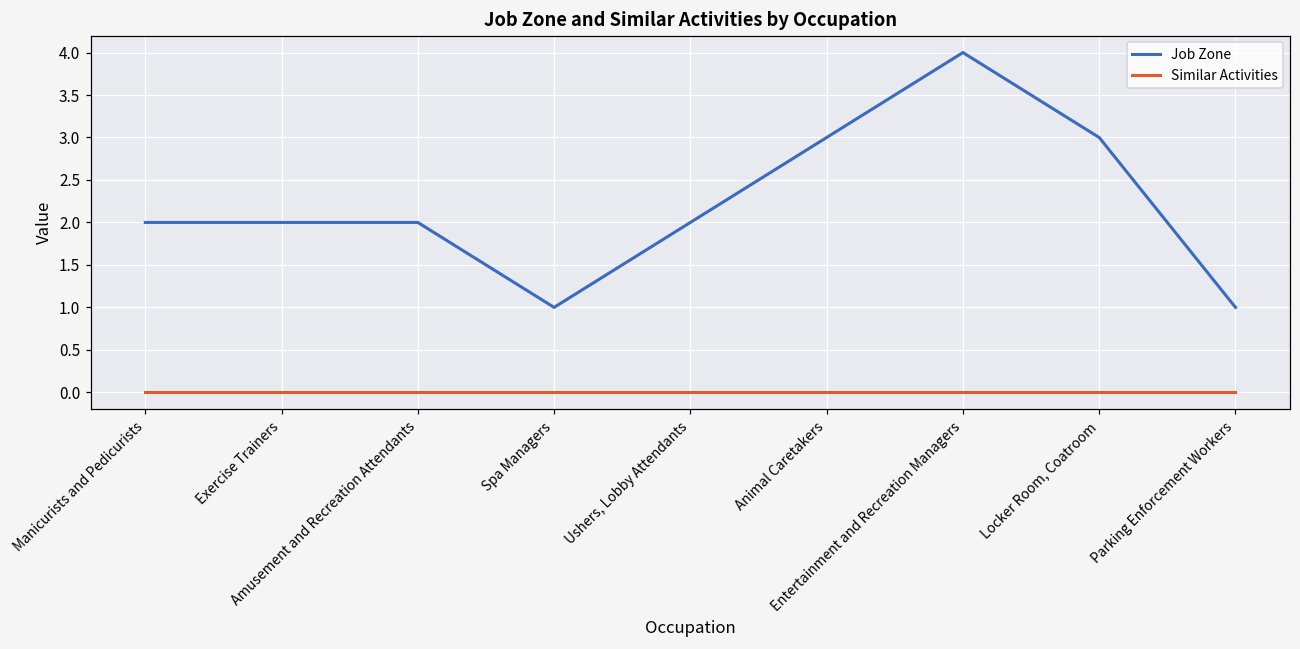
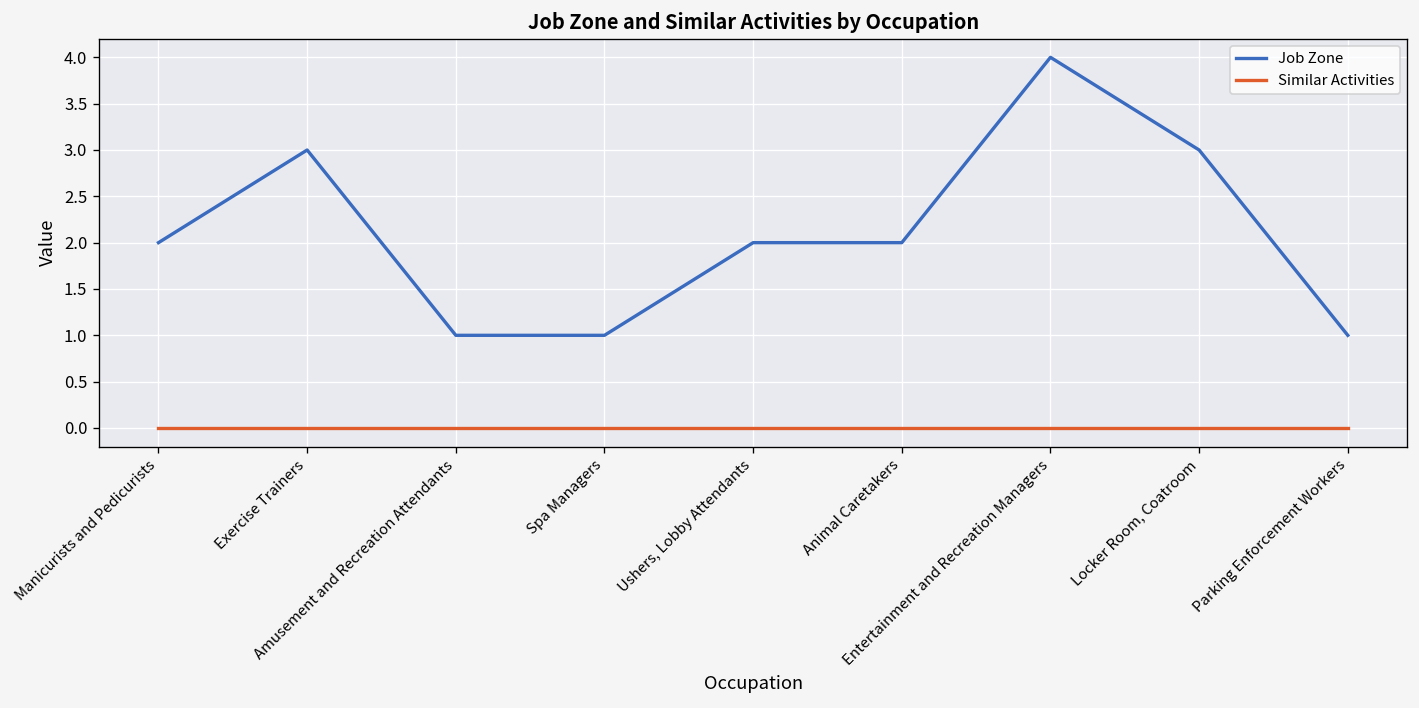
  {
    "Job Zone": {
      "Manicurists and Pedicurists": 2,
-     "Exercise Trainers": 2,
-     "Amusement and Recreation Attendants": 2,
+     "Exercise Trainers": 3,
+     "Amusement and Recreation Attendants": 1,
      "Spa Managers": 1,
      "Ushers, Lobby Attendants": 2,
-     "Animal Caretakers": 3,
+     "Animal Caretakers": 2,
      "Entertainment and Recreation Managers": 4,
      "Locker Room, Coatroom": 3,
      "Parking Enforcement Workers": 1
    },
    "Similar Activities": {
      "Manicurists and Pedicurists": 0,
      "Exercise Trainers": 0,
      "Amusement and Recreation Attendants": 0,
      "Spa Managers": 0,
      "Ushers, Lobby Attendants": 0,
      "Animal Caretakers": 0,
      "Entertainment and Recreation Managers": 0,
      "Locker Room, Coatroom": 0,
      "Parking Enforcement Workers": 0
    }
  }
